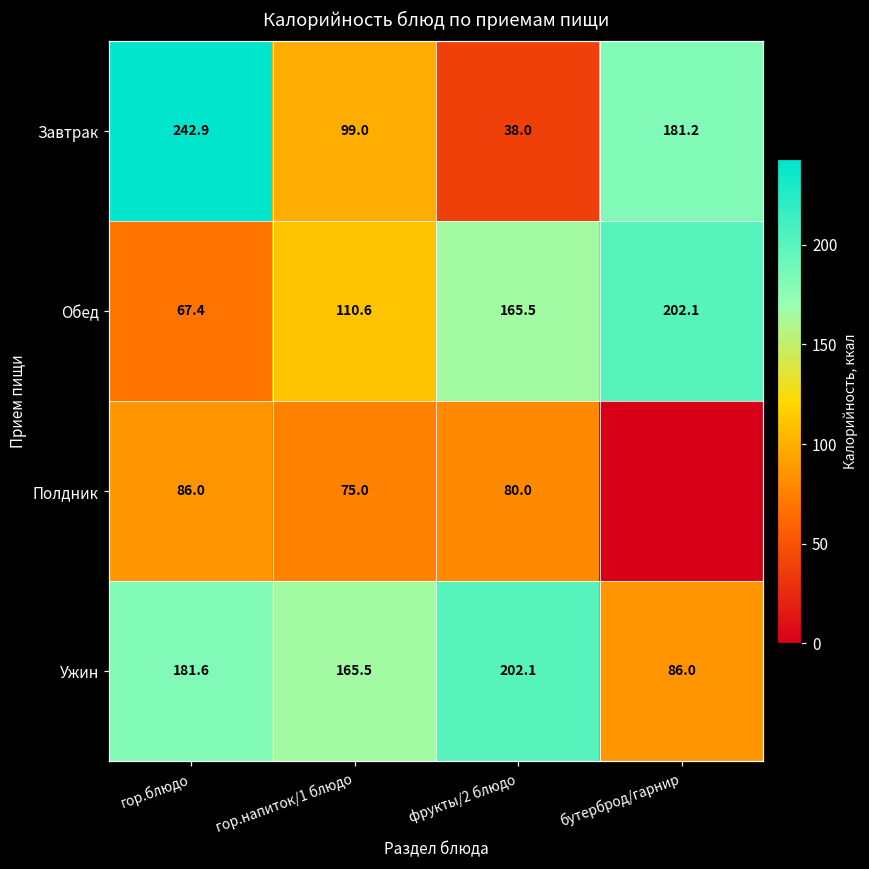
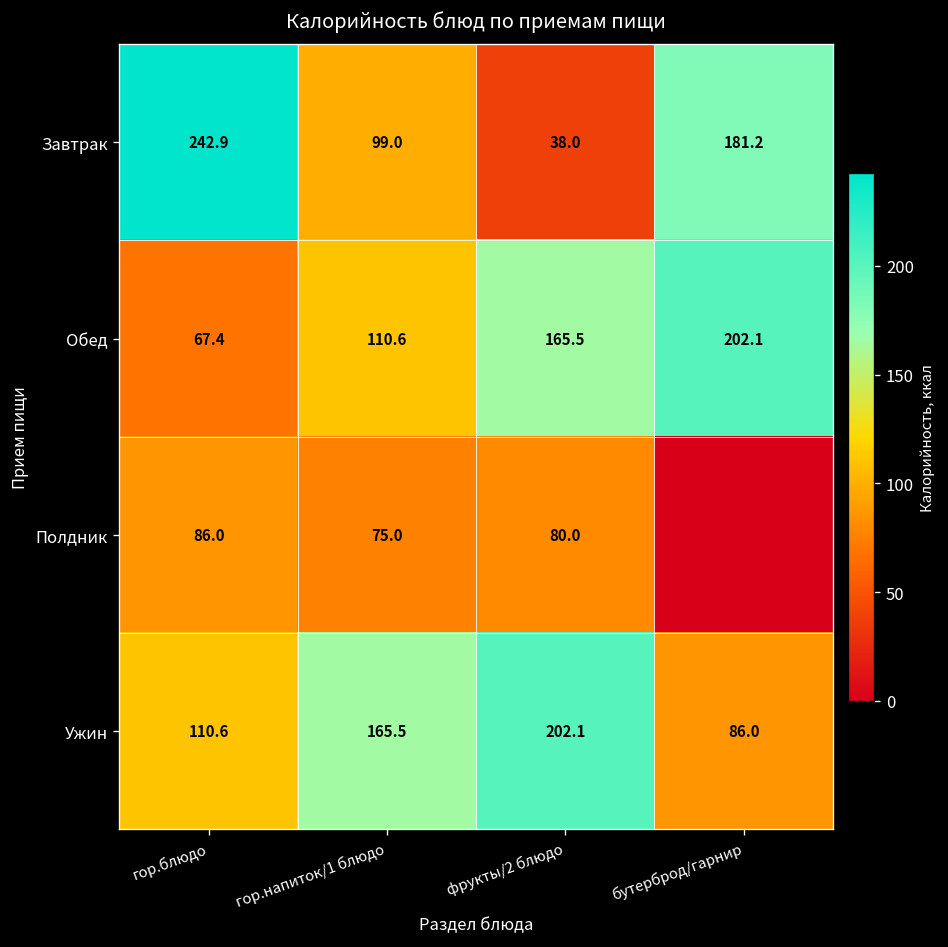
  {
    "Завтрак": {
      "гор.блюдо": 242.9,
      "гор.напиток/1 блюдо": 99.0,
      "фрукты/2 блюдо": 38.0,
      "бутерброд/гарнир": 181.2
    },
    "Обед": {
      "гор.блюдо": 67.4,
      "гор.напиток/1 блюдо": 110.6,
      "фрукты/2 блюдо": 165.5,
      "бутерброд/гарнир": 202.1
    },
    "Полдник": {
      "гор.блюдо": 86.0,
      "гор.напиток/1 блюдо": 75.0,
      "фрукты/2 блюдо": 80.0
    },
    "Ужин": {
-     "гор.блюдо": 181.6,
+     "гор.блюдо": 110.6,
      "гор.напиток/1 блюдо": 165.5,
      "фрукты/2 блюдо": 202.1,
      "бутерброд/гарнир": 86.0
    }
  }
